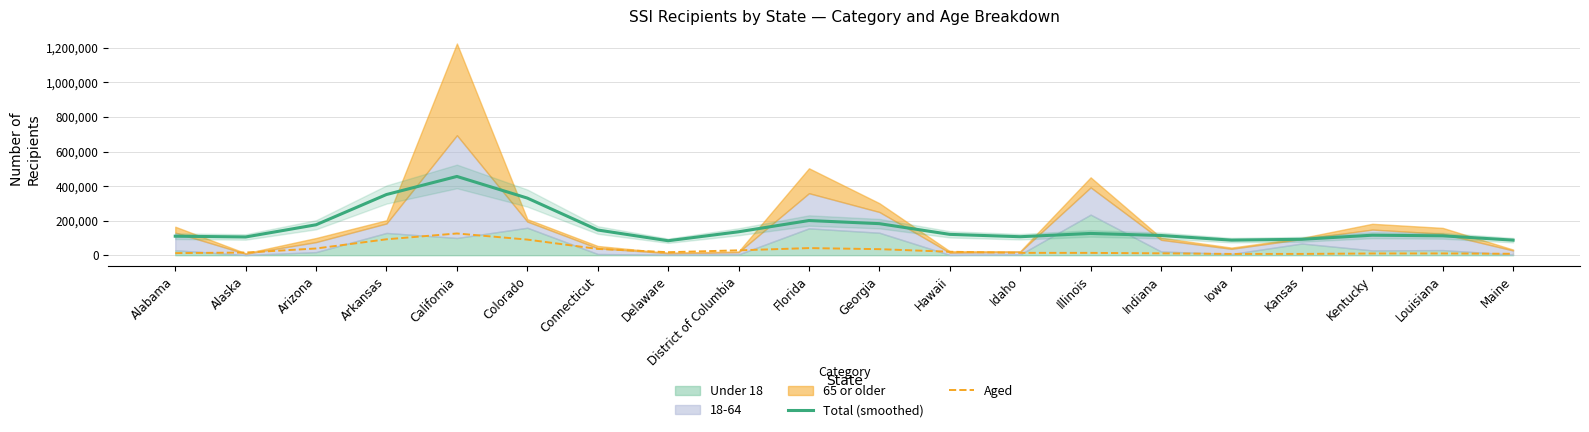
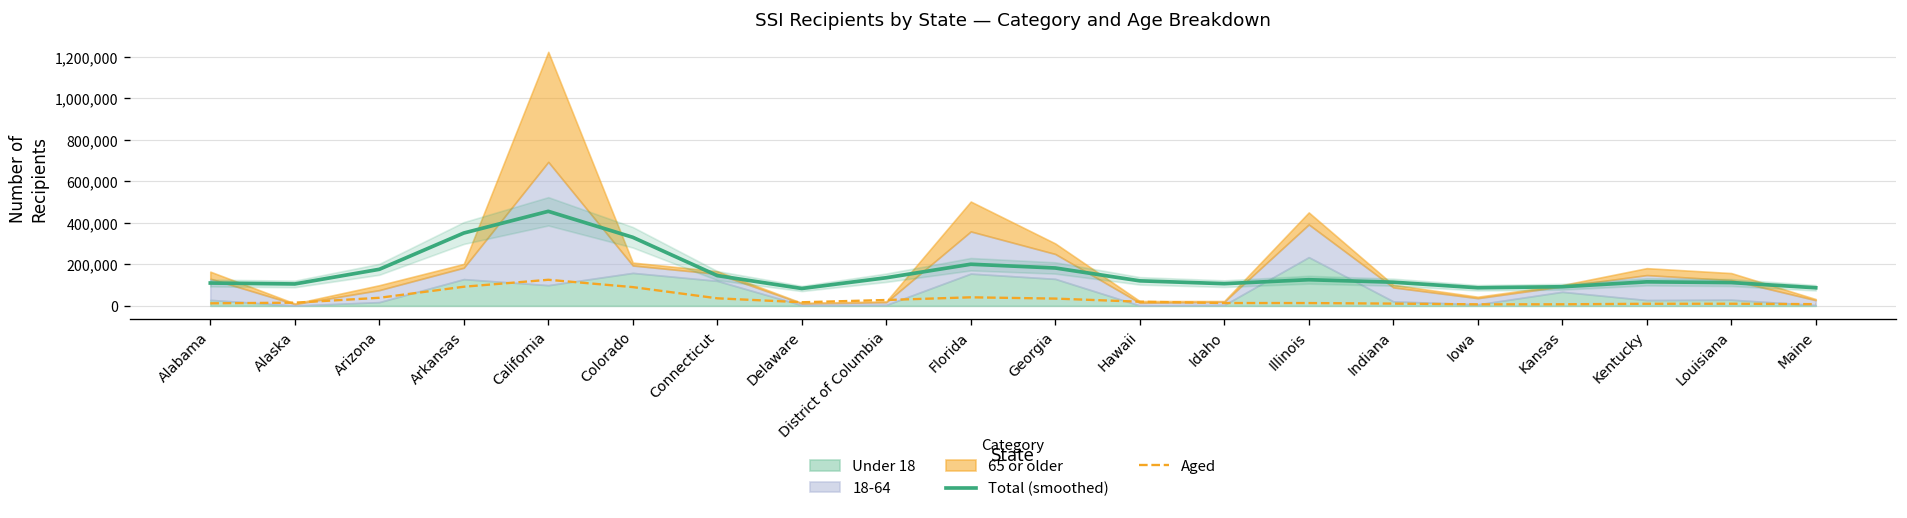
  {
    "Under 18": {
      "Alabama": "30,000",
      "Arizona": "20,000",
      "Arkansas": "130,000",
      "California": "100,000",
      "Colorado": "160,000",
-     "Connecticut": "10,000",
+     "Connecticut": "120,000",
      "Florida": "160,000",
      "Georgia": "130,000",
      "Illinois": "230,000",
      "Kansas": "70,000",
      "Kentucky": "30,000",
      "Louisiana": "30,000"
    }
  }
